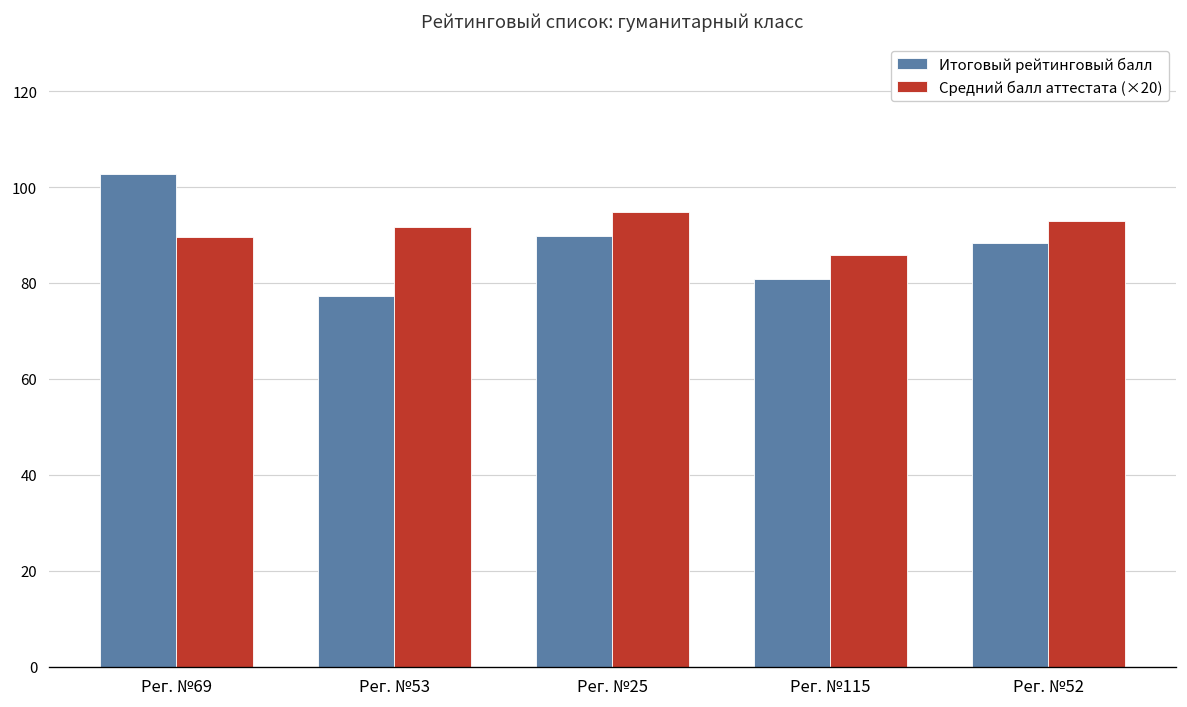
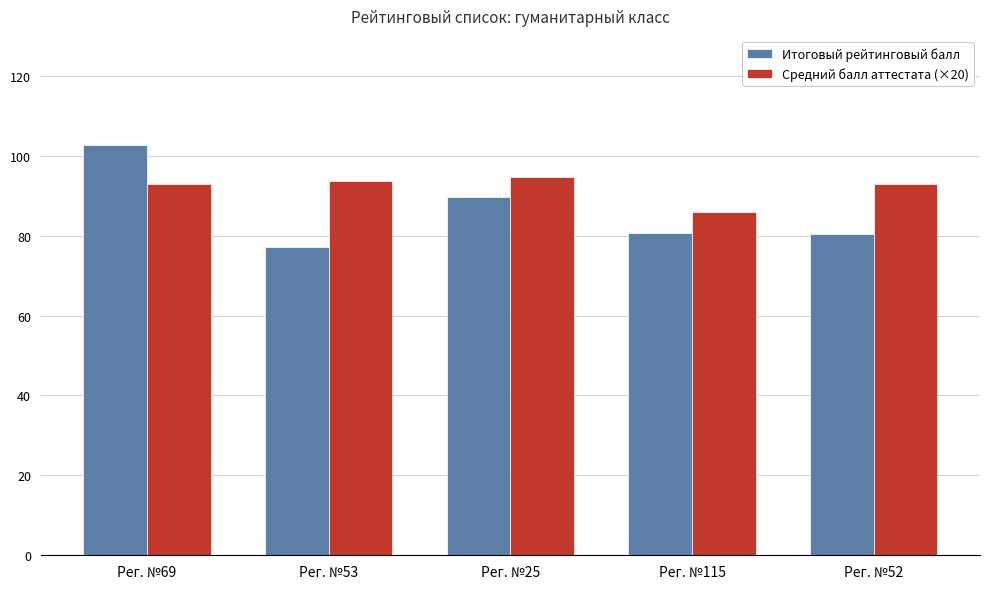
  {
    "Итоговый рейтинговый балл": {
      "Рег. №69": 103,
      "Рег. №53": 77,
      "Рег. №25": 90,
      "Рег. №115": 81,
-     "Рег. №52": 88
+     "Рег. №52": 80
    },
    "Средний балл аттестата (×20)": {
-     "Рег. №69": 90,
-     "Рег. №53": 92,
+     "Рег. №69": 93,
+     "Рег. №53": 94,
      "Рег. №25": 95,
      "Рег. №115": 86,
      "Рег. №52": 93
    }
  }
